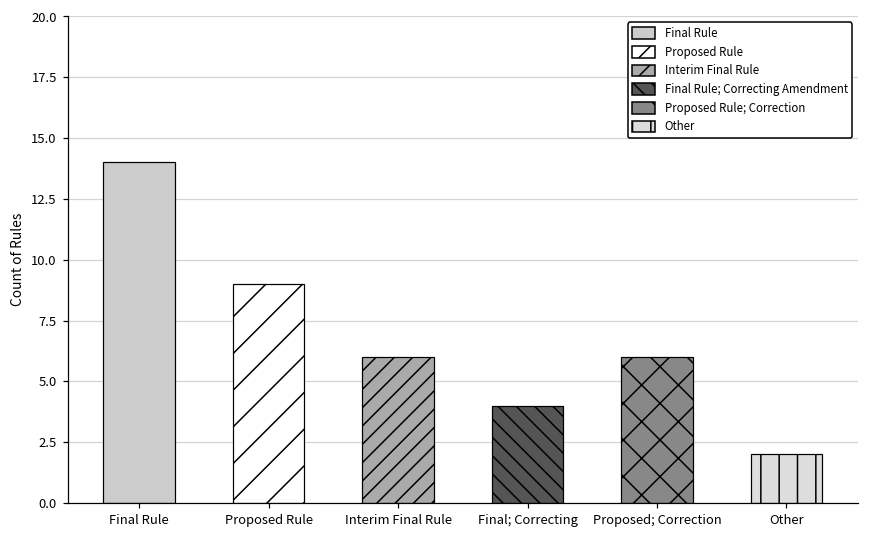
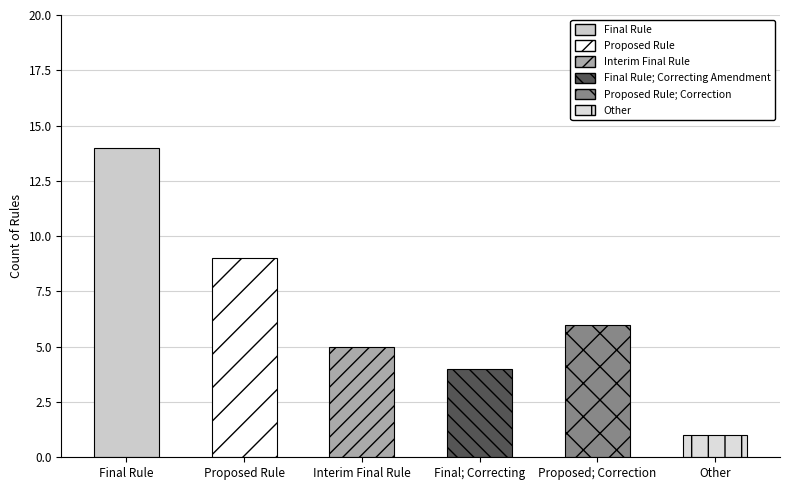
  {
    "Final Rule": 14,
    "Proposed Rule": 9,
-   "Interim Final Rule": 6,
+   "Interim Final Rule": 5,
    "Final; Correcting": 4,
    "Proposed; Correction": 6,
-   "Other": 2
+   "Other": 1
  }
